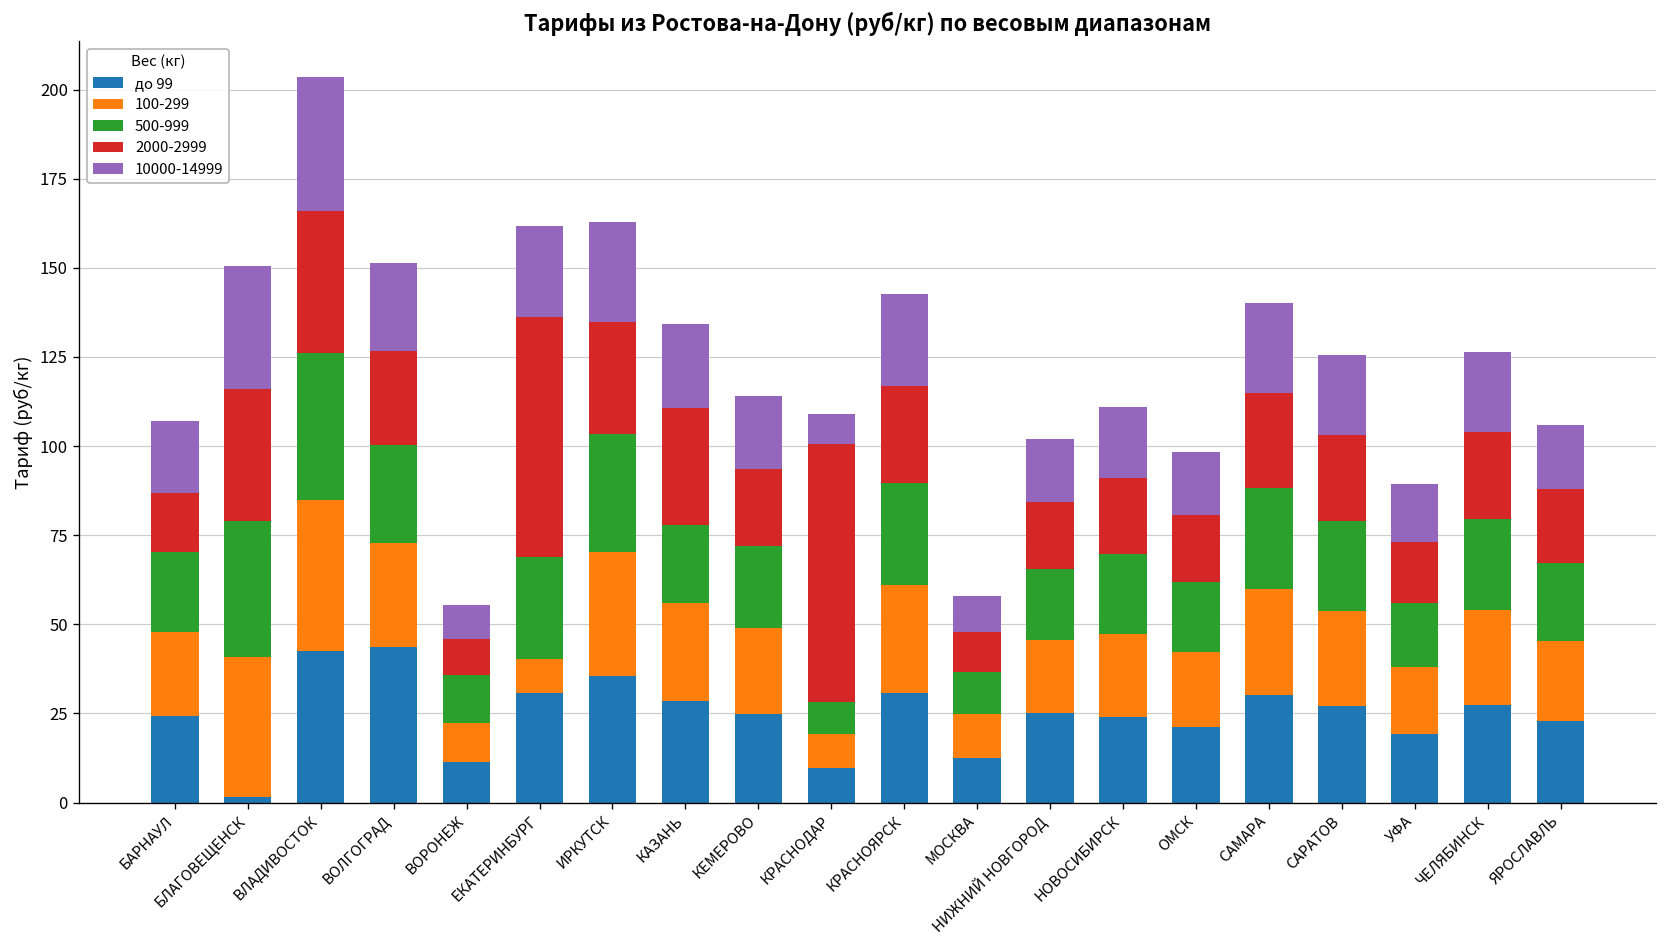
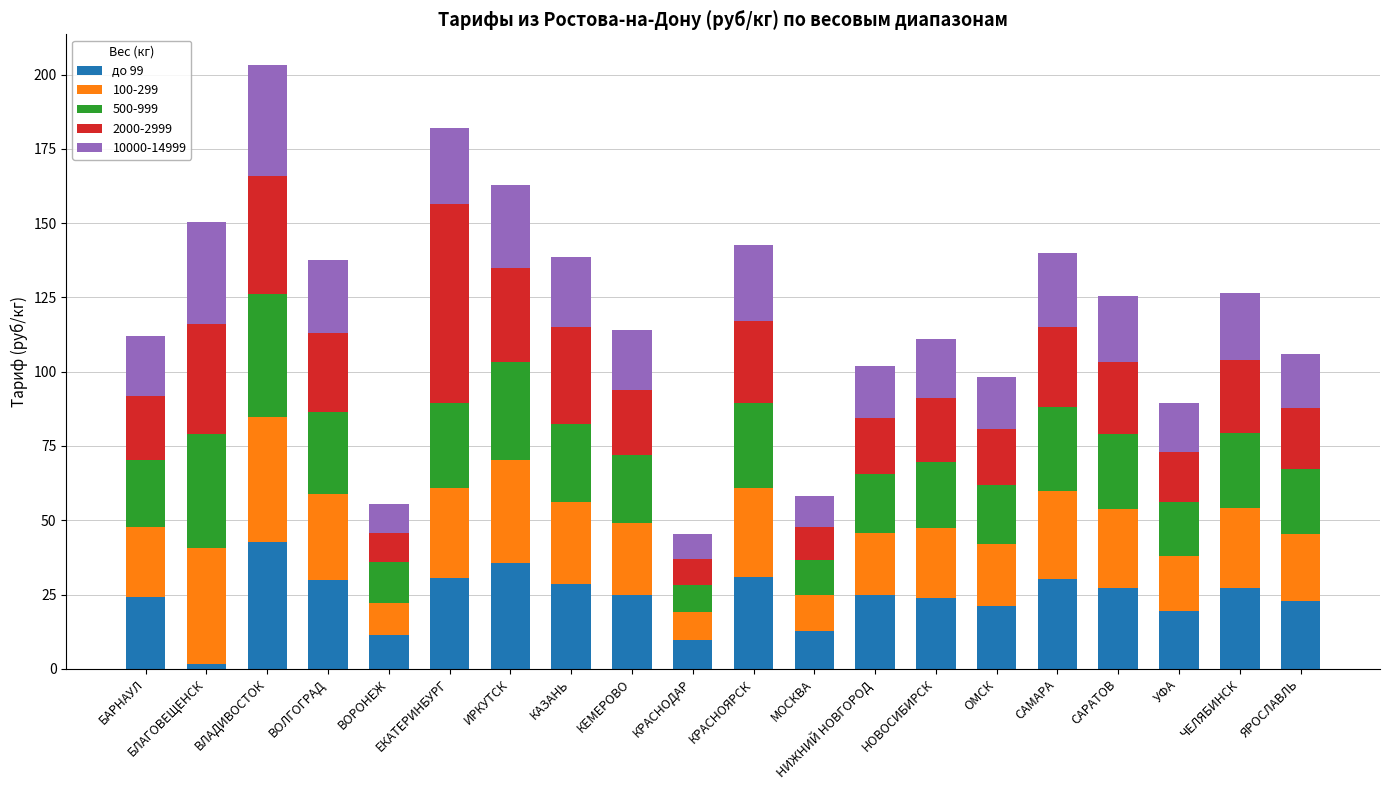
  {
    "до 99": {
      "БАРНАУЛ": 24,
      "БЛАГОВЕЩЕНСК": 2,
      "ВЛАДИВОСТОК": 43,
-     "ВОЛГОГРАД": 44,
+     "ВОЛГОГРАД": 30,
      "ВОРОНЕЖ": 11,
      "ЕКАТЕРИНБУРГ": 31,
      "ИРКУТСК": 36,
      "КАЗАНЬ": 28,
      "КЕМЕРОВО": 25,
      "КРАСНОДАР": 10,
      "КРАСНОЯРСК": 31,
      "МОСКВА": 13,
      "НИЖНИЙ НОВГОРОД": 25,
      "НОВОСИБИРСК": 24,
      "ОМСК": 21,
      "САМАРА": 30,
      "САРАТОВ": 27,
      "УФА": 19,
      "ЧЕЛЯБИНСК": 27,
      "ЯРОСЛАВЛЬ": 23
    },
    "100-299": {
      "БАРНАУЛ": 24,
      "БЛАГОВЕЩЕНСК": 39,
      "ВЛАДИВОСТОК": 42,
      "ВОЛГОГРАД": 29,
      "ВОРОНЕЖ": 11,
-     "ЕКАТЕРИНБУРГ": 10,
+     "ЕКАТЕРИНБУРГ": 30,
      "ИРКУТСК": 35,
      "КАЗАНЬ": 28,
      "КЕМЕРОВО": 24,
      "КРАСНОДАР": 10,
      "КРАСНОЯРСК": 30,
      "МОСКВА": 12,
      "НИЖНИЙ НОВГОРОД": 21,
      "НОВОСИБИРСК": 23,
      "ОМСК": 21,
      "САМАРА": 30,
      "САРАТОВ": 27,
      "УФА": 19,
      "ЧЕЛЯБИНСК": 27,
      "ЯРОСЛАВЛЬ": 23
    },
    "500-999": {
      "БАРНАУЛ": 23,
      "БЛАГОВЕЩЕНСК": 38,
      "ВЛАДИВОСТОК": 41,
      "ВОЛГОГРАД": 28,
      "ВОРОНЕЖ": 14,
      "ЕКАТЕРИНБУРГ": 29,
      "ИРКУТСК": 33,
-     "КАЗАНЬ": 22,
+     "КАЗАНЬ": 26,
      "КЕМЕРОВО": 23,
      "КРАСНОДАР": 9,
      "КРАСНОЯРСК": 29,
      "МОСКВА": 12,
      "НИЖНИЙ НОВГОРОД": 20,
      "НОВОСИБИРСК": 22,
      "ОМСК": 20,
      "САМАРА": 28,
      "САРАТОВ": 25,
      "УФА": 18,
      "ЧЕЛЯБИНСК": 26,
      "ЯРОСЛАВЛЬ": 22
    },
    "2000-2999": {
-     "БАРНАУЛ": 17,
+     "БАРНАУЛ": 22,
      "БЛАГОВЕЩЕНСК": 37,
      "ВЛАДИВОСТОК": 40,
      "ВОЛГОГРАД": 26,
      "ВОРОНЕЖ": 10,
      "ЕКАТЕРИНБУРГ": 67,
      "ИРКУТСК": 32,
      "КАЗАНЬ": 33,
      "КЕМЕРОВО": 22,
-     "КРАСНОДАР": 72,
+     "КРАСНОДАР": 9,
      "КРАСНОЯРСК": 27,
      "МОСКВА": 11,
      "НИЖНИЙ НОВГОРОД": 19,
      "НОВОСИБИРСК": 21,
      "ОМСК": 19,
      "САМАРА": 27,
      "САРАТОВ": 24,
      "УФА": 17,
      "ЧЕЛЯБИНСК": 24,
      "ЯРОСЛАВЛЬ": 21
    },
    "10000-14999": {
      "БАРНАУЛ": 20,
      "БЛАГОВЕЩЕНСК": 34,
      "ВЛАДИВОСТОК": 38,
      "ВОЛГОГРАД": 25,
      "ВОРОНЕЖ": 10,
      "ЕКАТЕРИНБУРГ": 26,
      "ИРКУТСК": 28,
      "КАЗАНЬ": 23,
      "КЕМЕРОВО": 20,
      "КРАСНОДАР": 8,
      "КРАСНОЯРСК": 26,
      "МОСКВА": 10,
      "НИЖНИЙ НОВГОРОД": 18,
      "НОВОСИБИРСК": 20,
      "ОМСК": 18,
      "САМАРА": 25,
      "САРАТОВ": 23,
      "УФА": 16,
      "ЧЕЛЯБИНСК": 23,
      "ЯРОСЛАВЛЬ": 18
    }
  }
